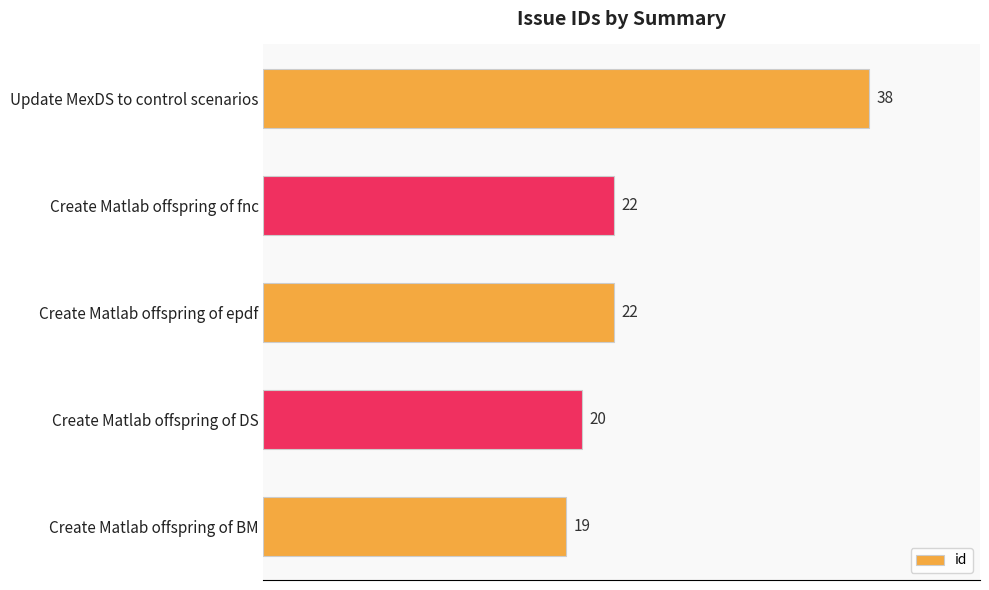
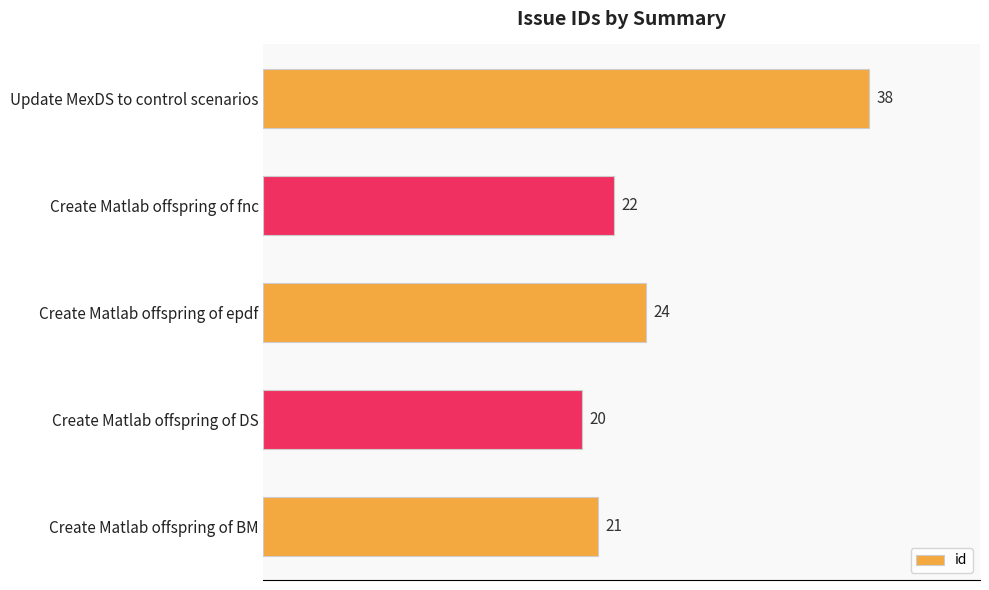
  {
    "Update MexDS to control scenarios": 38,
    "Create Matlab offspring of fnc": 22,
-   "Create Matlab offspring of epdf": 22,
+   "Create Matlab offspring of epdf": 24,
    "Create Matlab offspring of DS": 20,
-   "Create Matlab offspring of BM": 19
+   "Create Matlab offspring of BM": 21
  }
